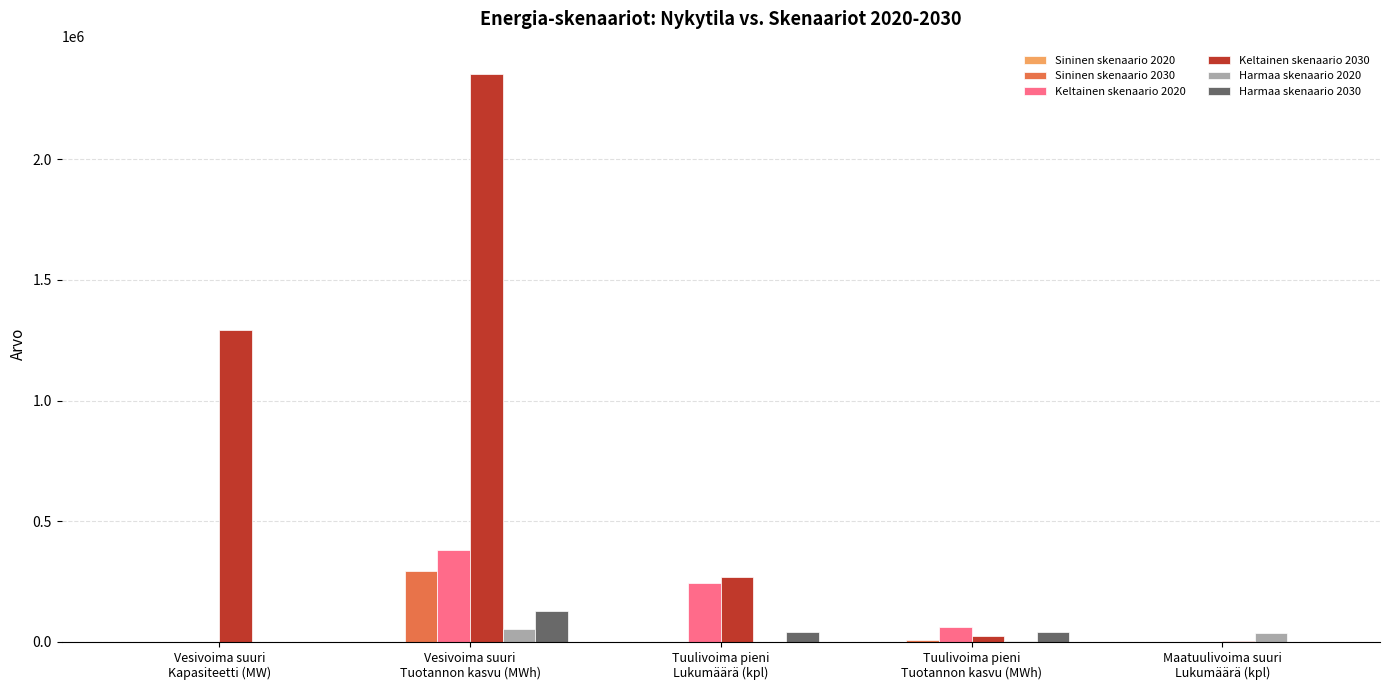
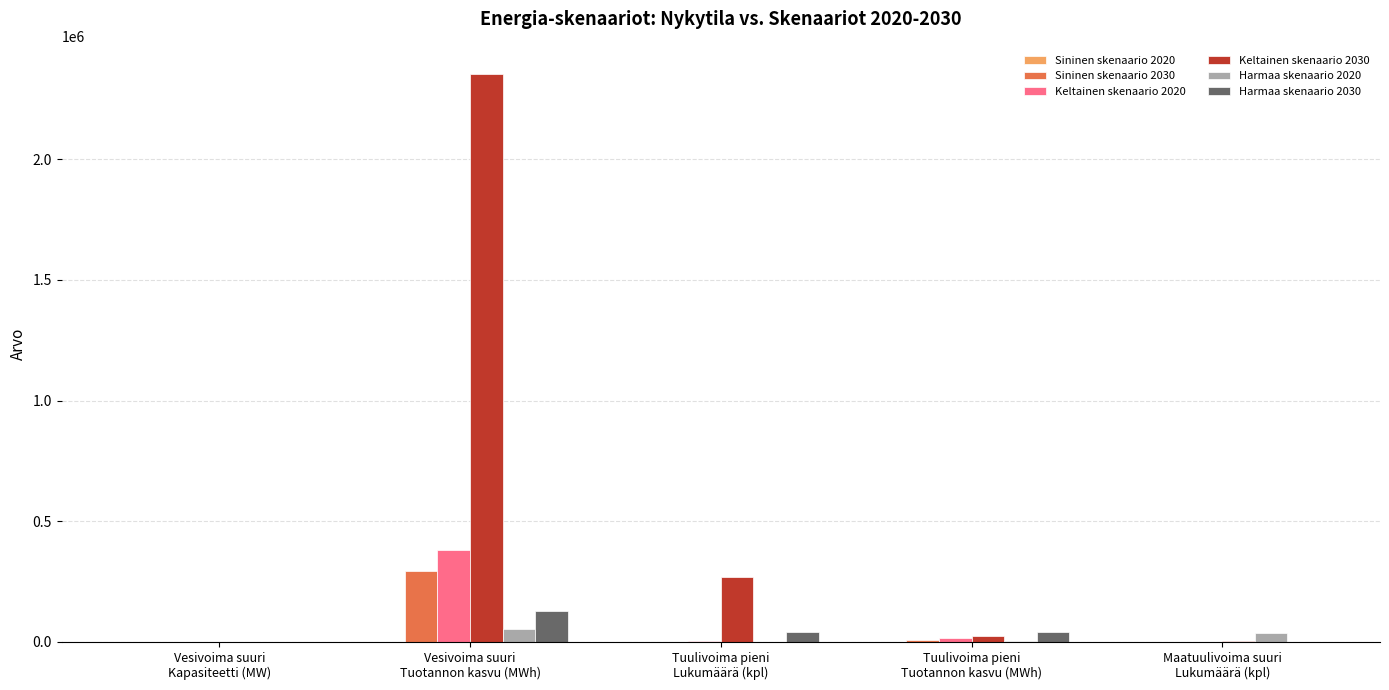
  {
    "Keltainen skenaario 2020": {
      "Vesivoima suuri Tuotannon kasvu (MWh)": 380000,
-     "Tuulivoima pieni Lukumäärä (kpl)": 240000,
-     "Tuulivoima pieni Tuotannon kasvu (MWh)": 60000
+     "Tuulivoima pieni Lukumäärä (kpl)": 0,
+     "Tuulivoima pieni Tuotannon kasvu (MWh)": 20000
    },
    "Keltainen skenaario 2030": {
-     "Vesivoima suuri Kapasiteetti (MW)": 1290000,
+     "Vesivoima suuri Kapasiteetti (MW)": 0,
      "Vesivoima suuri Tuotannon kasvu (MWh)": 2350000,
      "Tuulivoima pieni Lukumäärä (kpl)": 270000,
      "Tuulivoima pieni Tuotannon kasvu (MWh)": 20000
    },
    "Harmaa skenaario 2020": {
      "Vesivoima suuri Tuotannon kasvu (MWh)": 60000,
      "Maatuulivoima suuri Lukumäärä (kpl)": 40000
    },
    "Harmaa skenaario 2030": {
      "Vesivoima suuri Tuotannon kasvu (MWh)": 130000,
      "Tuulivoima pieni Lukumäärä (kpl)": 40000,
      "Tuulivoima pieni Tuotannon kasvu (MWh)": 40000
    }
  }
